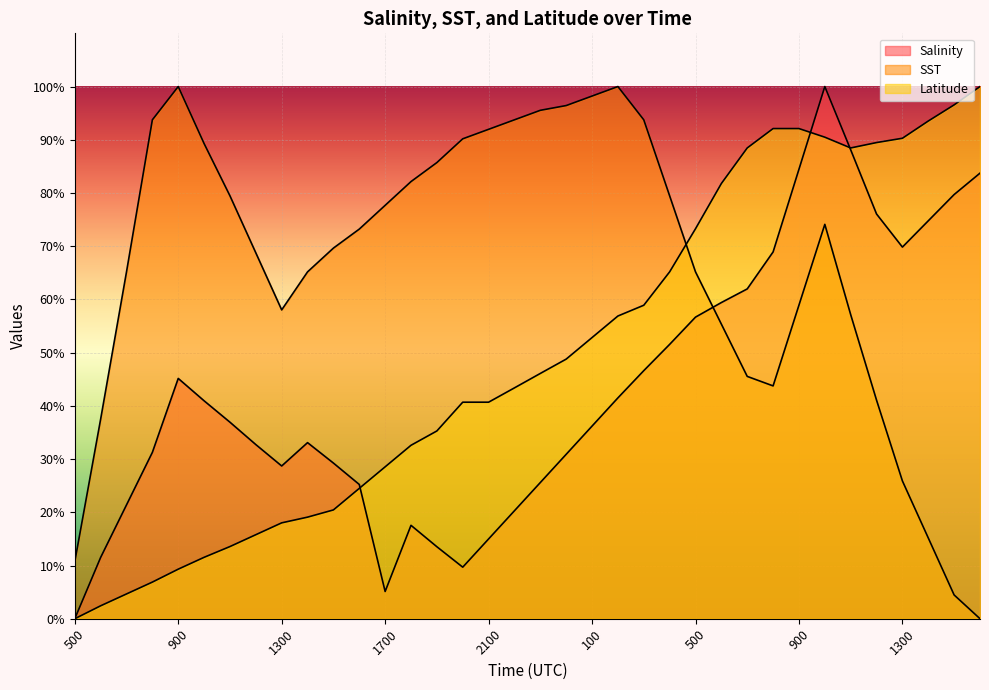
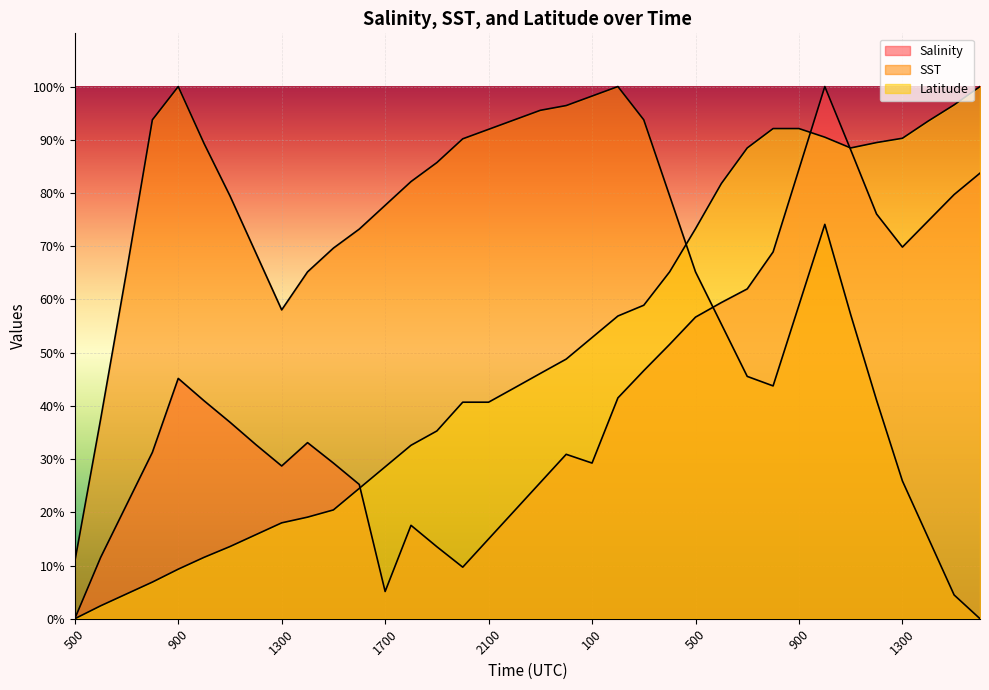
  {
    "Salinity": {
      "1700": "5%",
      "2100": "15%",
-     "100": "36%"
+     "100": "29%"
    }
  }
